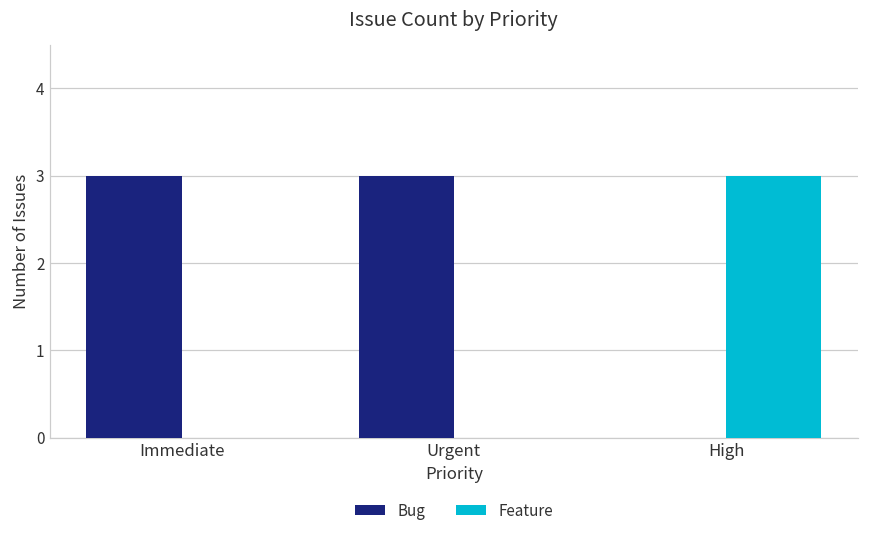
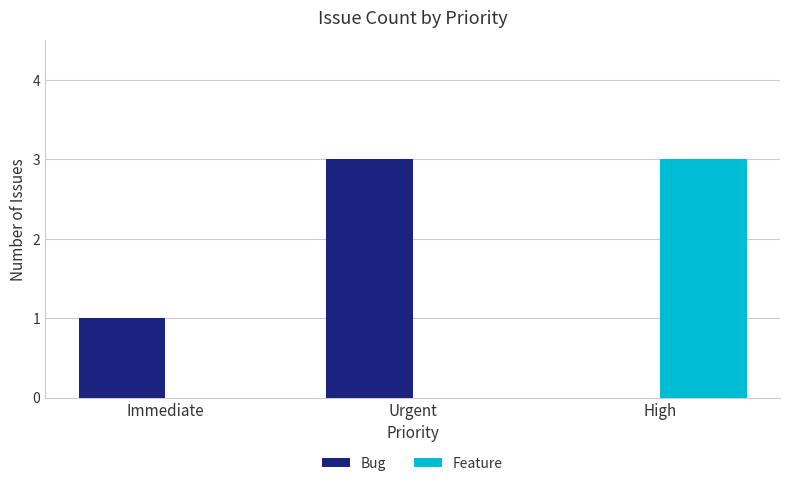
  {
    "Bug": {
-     "Immediate": 3,
+     "Immediate": 1,
      "Urgent": 3,
      "High": 0
    },
    "Feature": {
      "Immediate": 0,
      "Urgent": 0,
      "High": 3
    }
  }
